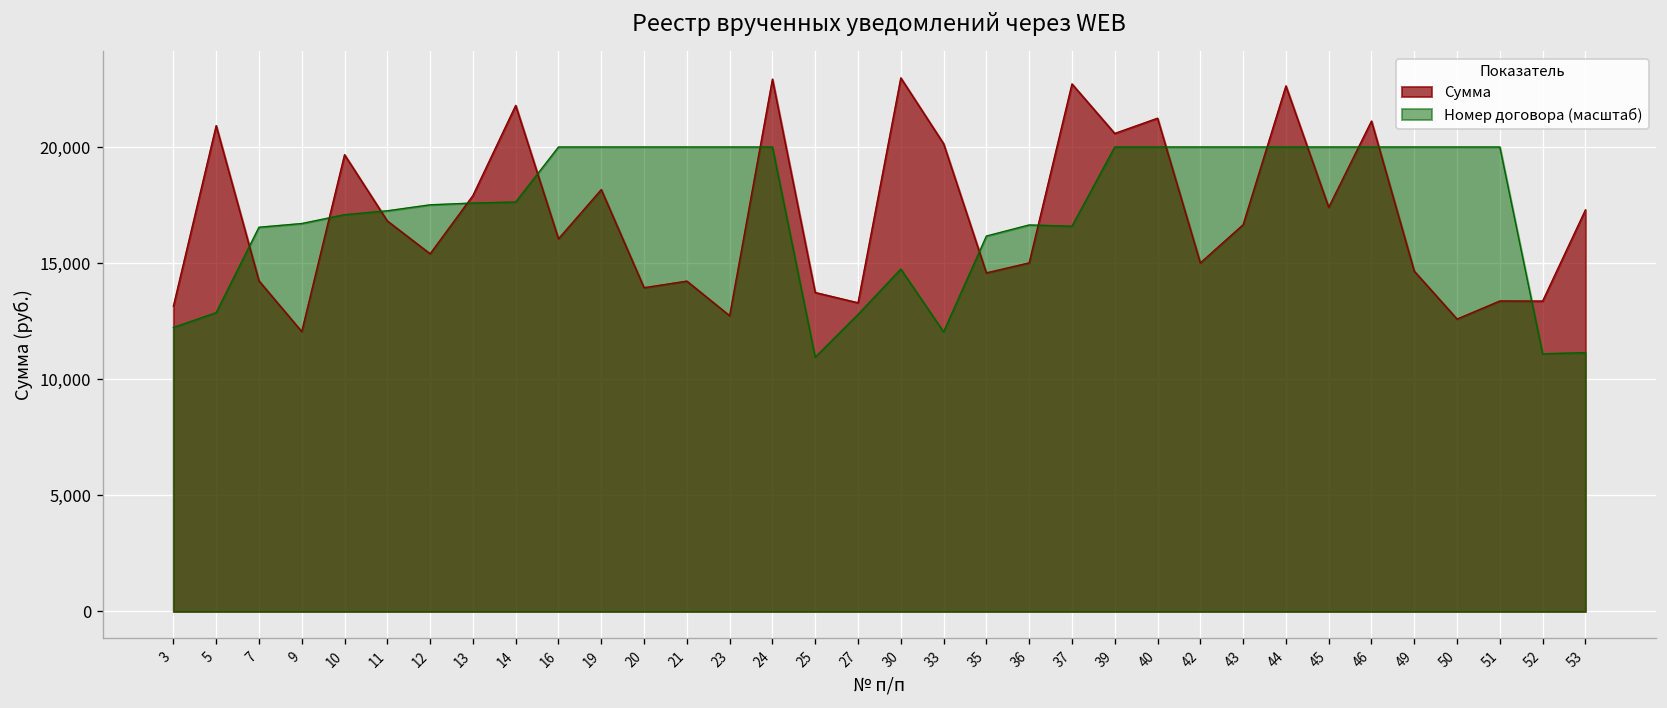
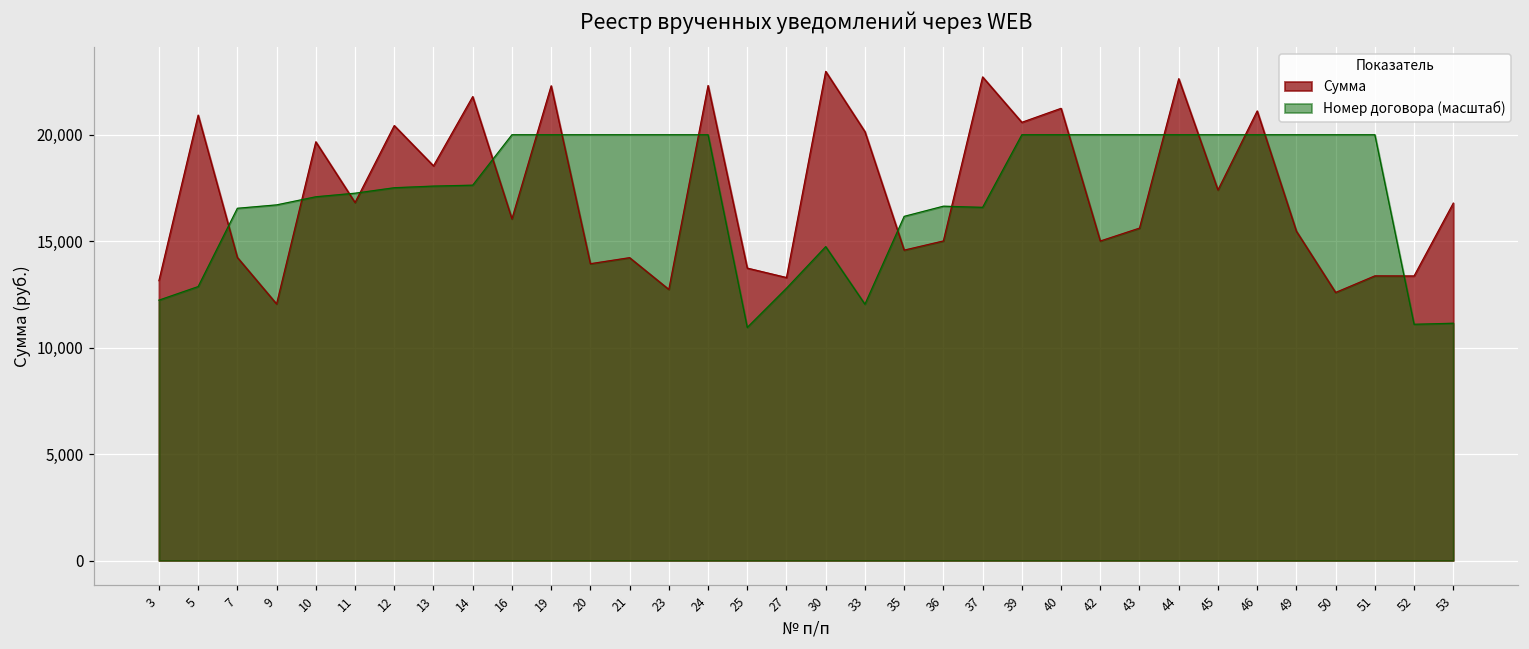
  {
    "Сумма": {
      "3": "13,100",
      "5": "20,900",
      "7": "14,200",
      "9": "12,100",
      "10": "19,700",
      "11": "16,800",
-     "12": "15,400",
-     "13": "17,900",
+     "12": "20,400",
+     "13": "18,500",
      "14": "21,800",
      "16": "16,000",
-     "19": "18,200",
+     "19": "22,300",
      "20": "13,900",
      "21": "14,200",
      "23": "12,700",
-     "24": "22,900",
+     "24": "22,300",
      "25": "13,700",
      "27": "13,300",
      "30": "23,000",
      "33": "20,100",
      "35": "14,600",
      "36": "15,000",
      "37": "22,700",
      "39": "20,600",
      "40": "21,200",
      "42": "15,000",
-     "43": "16,700",
+     "43": "15,600",
      "44": "22,600",
      "45": "17,400",
      "46": "21,100",
-     "49": "14,700",
+     "49": "15,500",
      "50": "12,600",
      "51": "13,400",
      "52": "13,400",
-     "53": "17,300"
+     "53": "16,800"
    },
    "Номер договора (масштаб)": {
      "3": "12,200",
      "5": "12,900",
      "7": "16,500",
      "9": "16,700",
      "10": "17,100",
      "11": "17,300",
      "12": "17,500",
      "13": "17,600",
      "14": "17,600",
      "16": "20,000",
      "19": "20,000",
      "20": "20,000",
      "21": "20,000",
      "23": "20,000",
      "24": "20,000",
      "25": "11,000",
      "27": "12,800",
      "30": "14,700",
      "33": "12,000",
      "35": "16,200",
      "36": "16,600",
      "37": "16,600",
      "39": "20,000",
      "40": "20,000",
      "42": "20,000",
      "43": "20,000",
      "44": "20,000",
      "45": "20,000",
      "46": "20,000",
      "49": "20,000",
      "50": "20,000",
      "51": "20,000",
      "52": "11,100",
      "53": "11,100"
    }
  }
